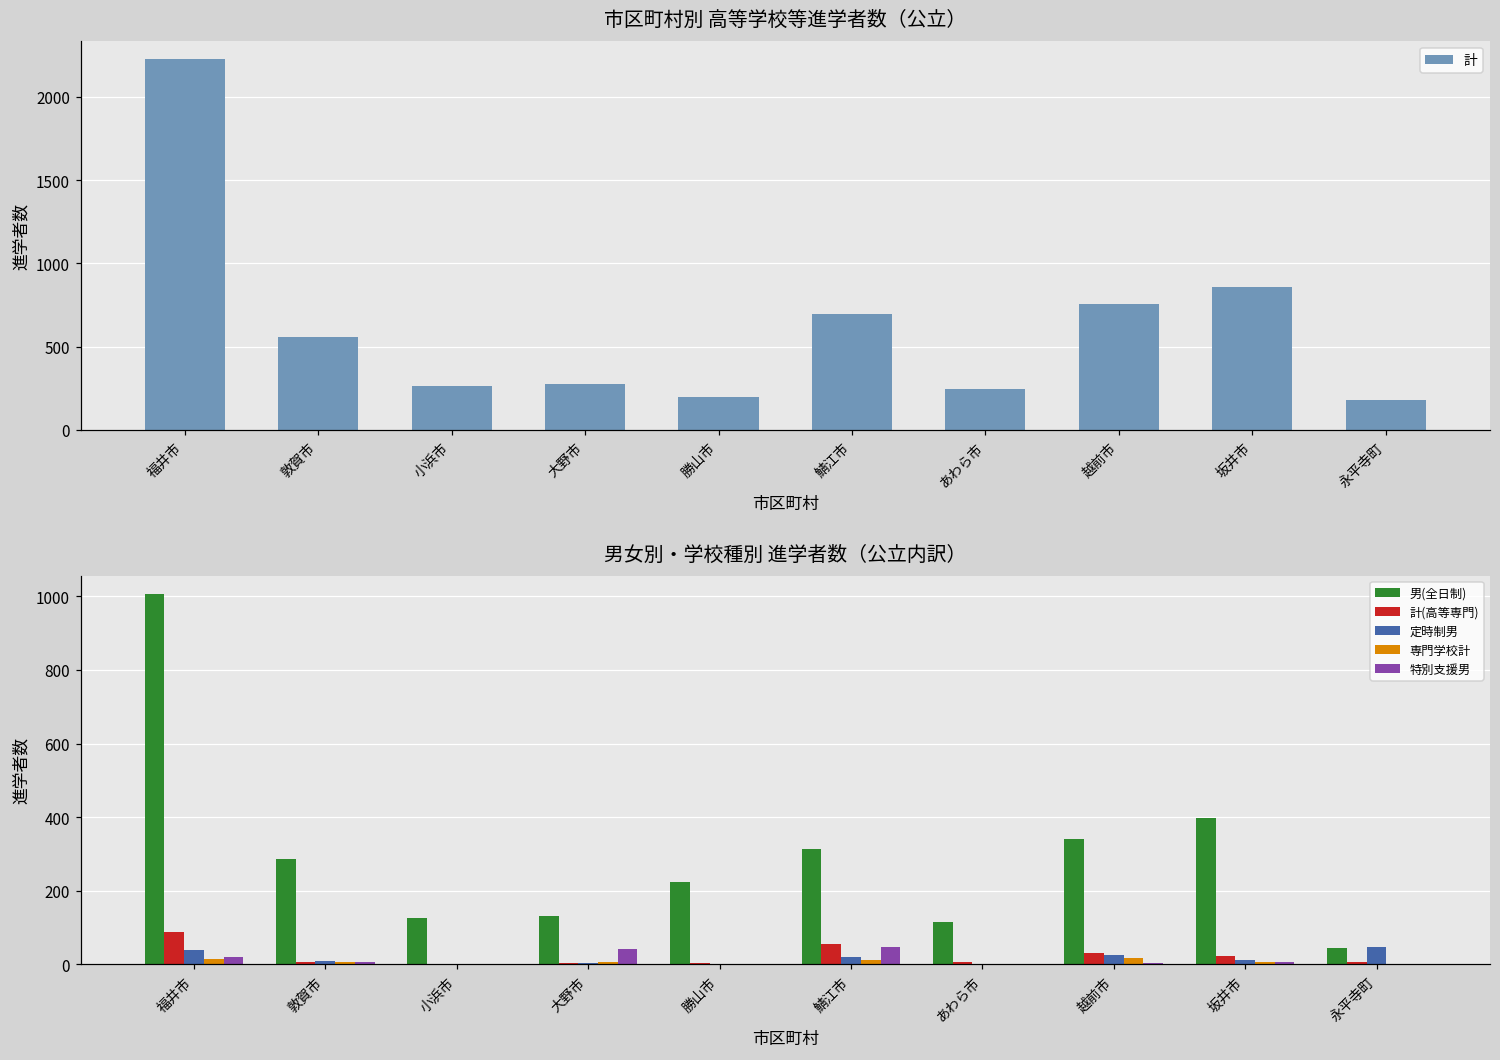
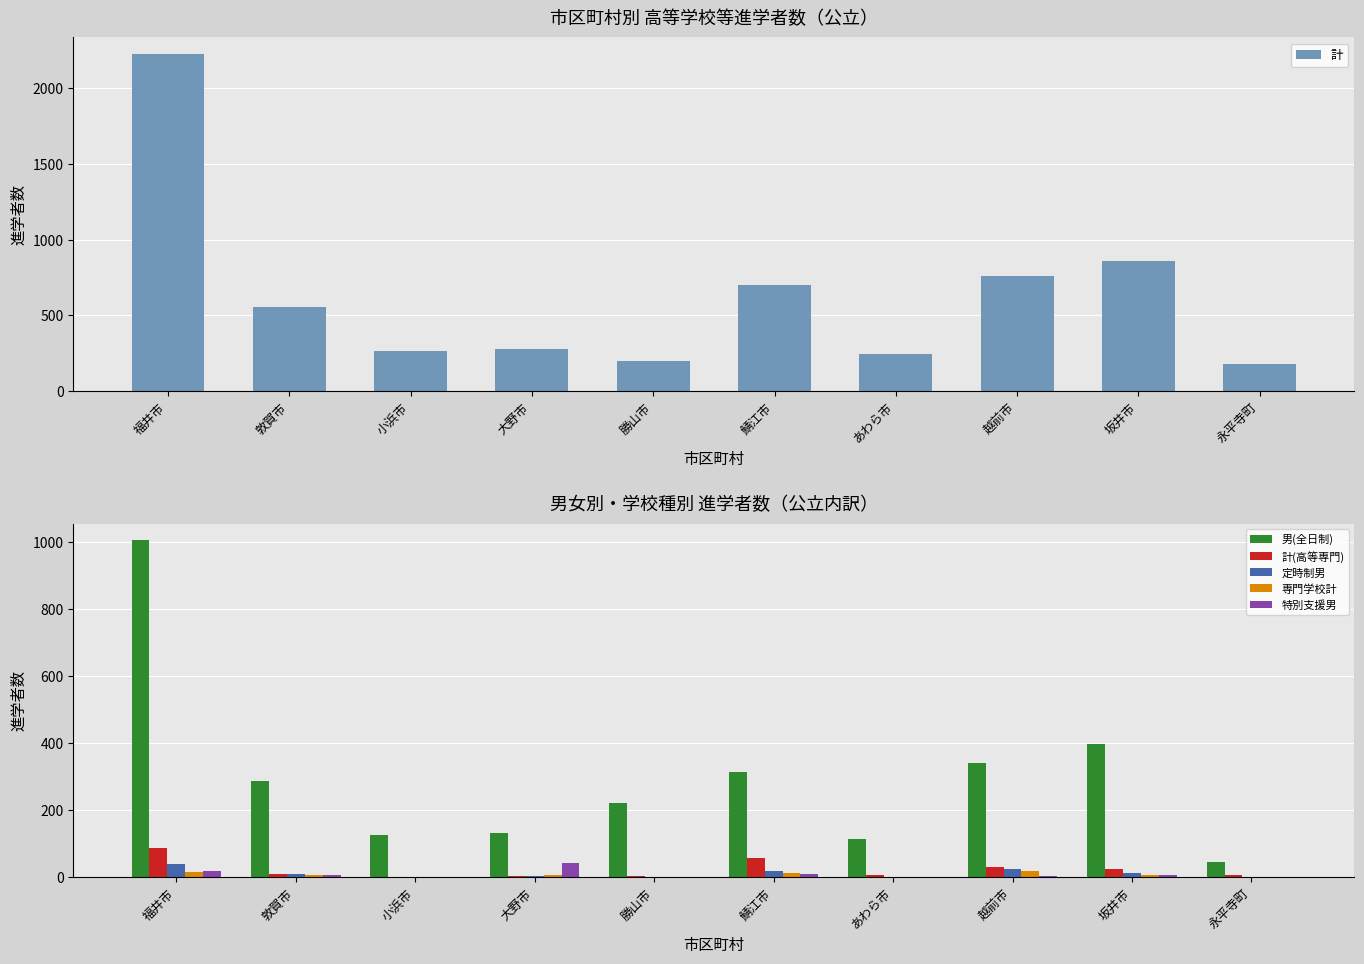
  {
    "市区町村別 高等学校等進学者数（公立）": {
      "福井市": 2230,
      "敦賀市": 560,
      "小浜市": 260,
      "大野市": 280,
      "勝山市": 200,
      "鯖江市": 700,
      "あわら市": 240,
      "越前市": 760,
      "坂井市": 860,
      "永平寺町": 180
    },
    "男女別・学校種別 進学者数（公立内訳）": {
      "男(全日制)": {
        "福井市": 1010,
        "敦賀市": 290,
        "小浜市": 130,
        "大野市": 130,
        "勝山市": 220,
        "鯖江市": 310,
        "あわら市": 120,
        "越前市": 340,
        "坂井市": 400,
        "永平寺町": 40
      },
      "計(高等専門)": {
        "福井市": 90,
        "敦賀市": 10,
        "鯖江市": 60,
        "越前市": 30,
        "坂井市": 20
      },
      "定時制男": {
        "福井市": 40,
        "敦賀市": 10,
        "小浜市": 0,
        "鯖江市": 20,
        "越前市": 30,
        "坂井市": 10,
-       "永平寺町": 50
+       "永平寺町": 0
      },
      "専門学校計": {
        "福井市": 20,
        "鯖江市": 10,
        "越前市": 20
      },
      "特別支援男": {
        "福井市": 20,
        "大野市": 40,
-       "鯖江市": 50
+       "鯖江市": 10
      }
    }
  }
